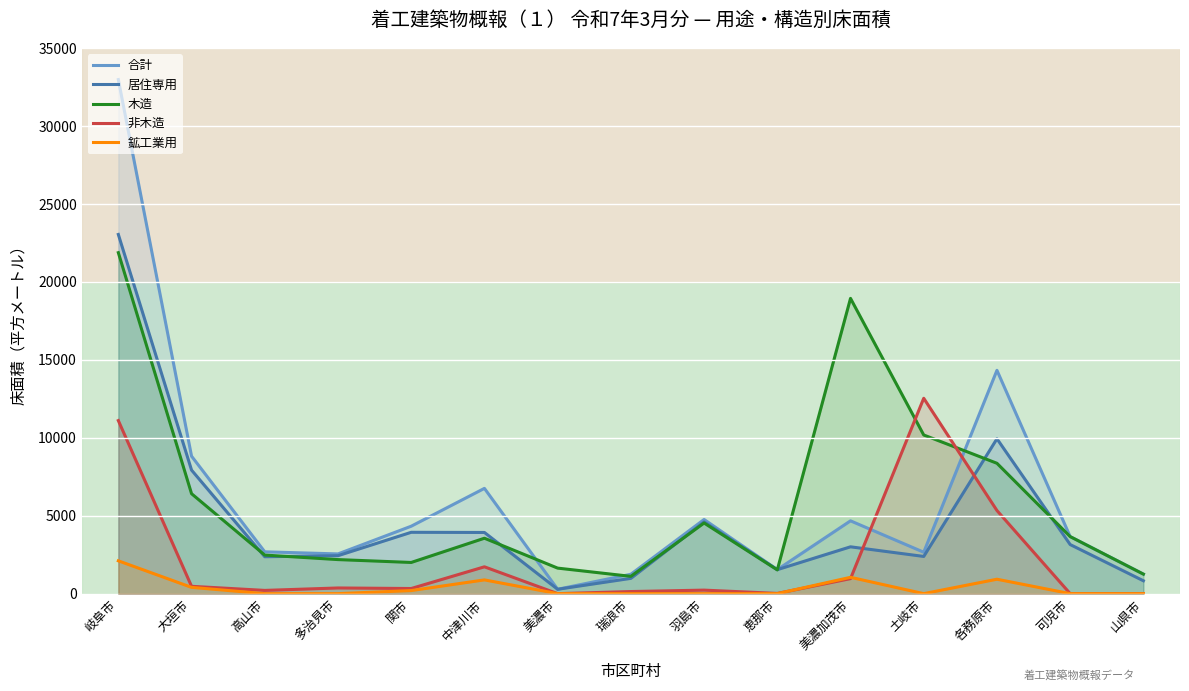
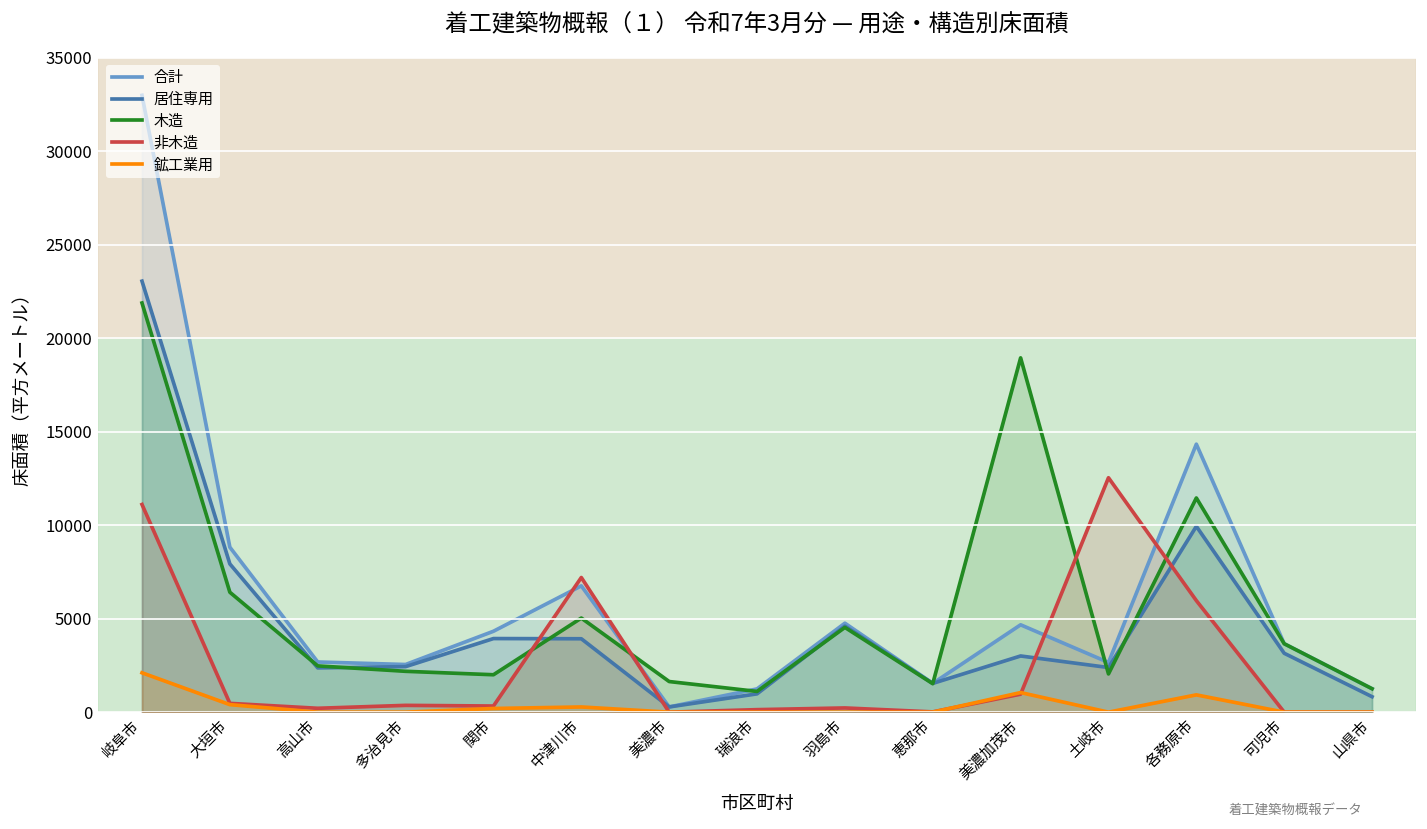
  {
    "木造": {
      "岐阜市": 21900,
      "大垣市": 6400,
      "多治見市": 2200,
      "関市": 2000,
-     "中津川市": 3600,
+     "中津川市": 5000,
      "美濃市": 1600,
      "美濃加茂市": 18900,
-     "土岐市": 10200,
-     "各務原市": 8400
+     "土岐市": 2000,
+     "各務原市": 11500
    },
    "非木造": {
      "岐阜市": 11100,
      "高山市": 200,
      "多治見市": 400,
-     "中津川市": 1700,
+     "中津川市": 7200,
      "羽島市": 200,
      "土岐市": 12500,
-     "各務原市": 5300
+     "各務原市": 6000
    },
    "鉱工業用": {
      "岐阜市": 2100,
      "高山市": 0,
      "多治見市": 0,
-     "中津川市": 900,
+     "中津川市": 300,
      "羽島市": 0,
      "土岐市": 0,
      "各務原市": 900
    }
  }
